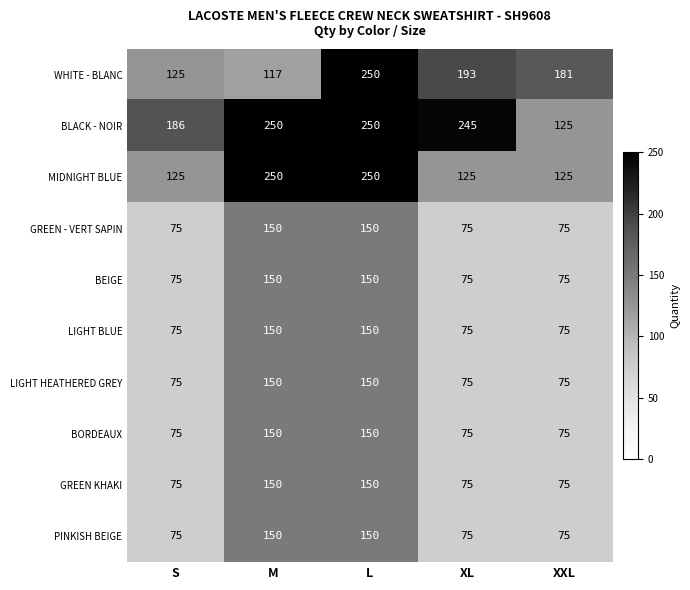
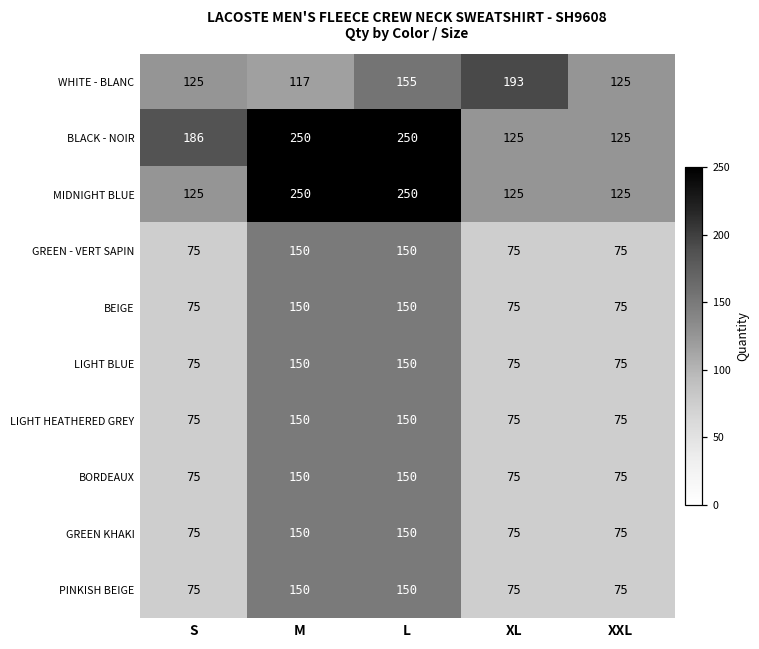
  {
    "WHITE - BLANC": {
      "S": 125,
      "M": 117,
-     "L": 250,
+     "L": 155,
      "XL": 193,
-     "XXL": 181
+     "XXL": 125
    },
    "BLACK - NOIR": {
      "S": 186,
      "M": 250,
      "L": 250,
-     "XL": 245,
+     "XL": 125,
      "XXL": 125
    },
    "MIDNIGHT BLUE": {
      "S": 125,
      "M": 250,
      "L": 250,
      "XL": 125,
      "XXL": 125
    },
    "GREEN - VERT SAPIN": {
      "S": 75,
      "M": 150,
      "L": 150,
      "XL": 75,
      "XXL": 75
    },
    "BEIGE": {
      "S": 75,
      "M": 150,
      "L": 150,
      "XL": 75,
      "XXL": 75
    },
    "LIGHT BLUE": {
      "S": 75,
      "M": 150,
      "L": 150,
      "XL": 75,
      "XXL": 75
    },
    "LIGHT HEATHERED GREY": {
      "S": 75,
      "M": 150,
      "L": 150,
      "XL": 75,
      "XXL": 75
    },
    "BORDEAUX": {
      "S": 75,
      "M": 150,
      "L": 150,
      "XL": 75,
      "XXL": 75
    },
    "GREEN KHAKI": {
      "S": 75,
      "M": 150,
      "L": 150,
      "XL": 75,
      "XXL": 75
    },
    "PINKISH BEIGE": {
      "S": 75,
      "M": 150,
      "L": 150,
      "XL": 75,
      "XXL": 75
    }
  }
